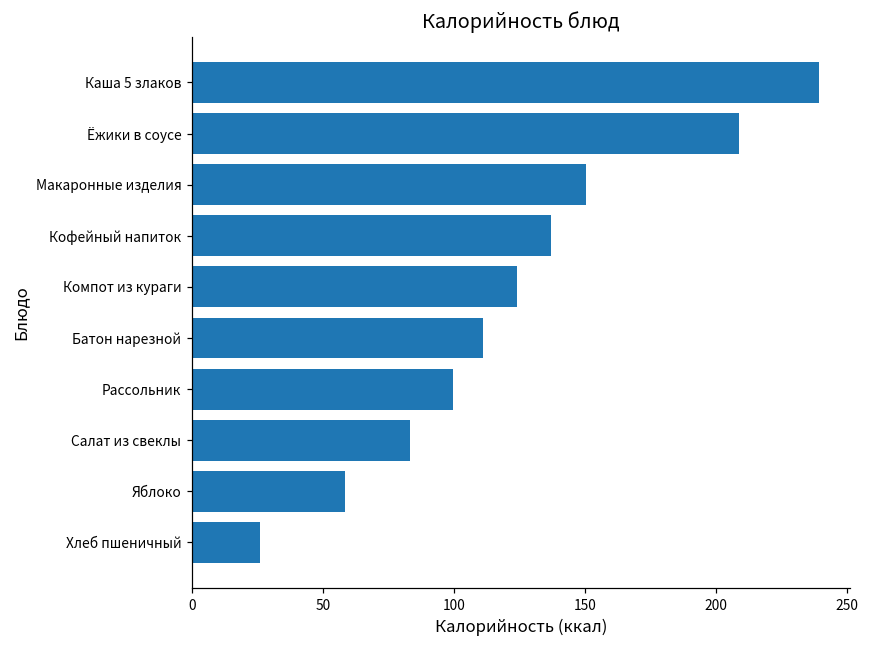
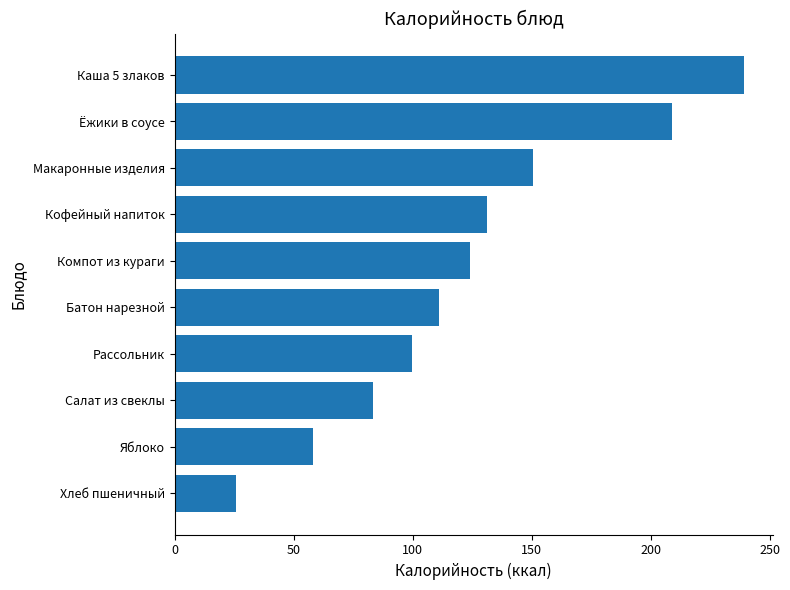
  {
    "Каша 5 злаков": 239,
    "Ёжики в соусе": 209,
    "Макаронные изделия": 151,
-   "Кофейный напиток": 137,
+   "Кофейный напиток": 131,
    "Компот из кураги": 124,
    "Батон нарезной": 111,
    "Рассольник": 100,
    "Салат из свеклы": 83,
    "Яблоко": 58,
    "Хлеб пшеничный": 26
  }
